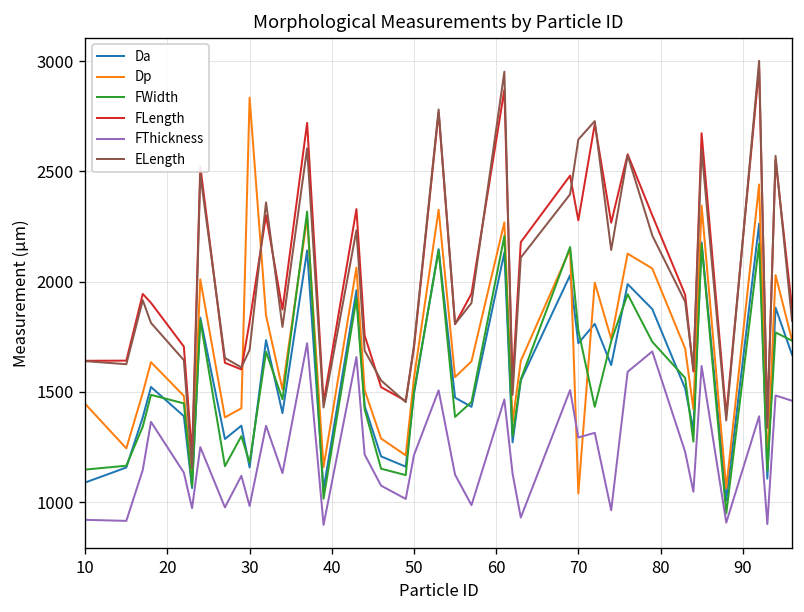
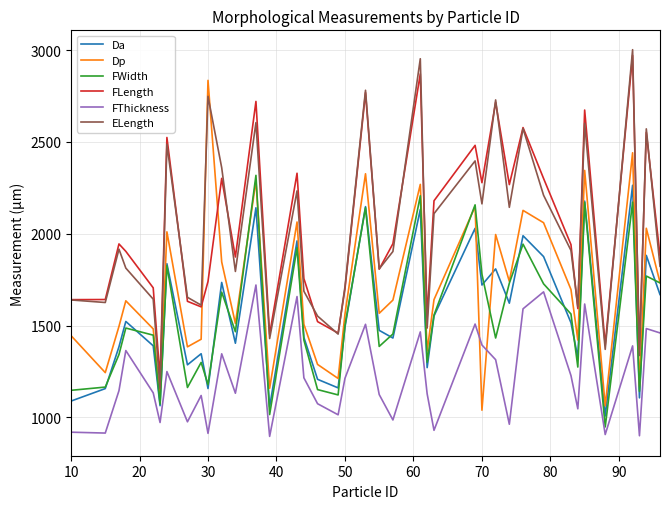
  {
    "Da": {
      "10": 1090,
      "30": 1160,
      "70": 1720
    },
    "Dp": {
      "10": 1450,
      "30": 2840,
      "50": 1560,
      "70": 1040
    },
    "FWidth": {
      "10": 1150,
      "30": 1180,
      "70": 1780
    },
    "FLength": {
-     "30": 1820,
+     "30": 1740,
      "70": 2280
    },
    "FThickness": {
      "10": 920,
-     "30": 980,
+     "30": 910,
      "50": 1210,
-     "70": 1290
+     "70": 1390
    },
    "ELength": {
-     "30": 1690,
-     "70": 2640
+     "30": 2750,
+     "70": 2160
    }
  }
